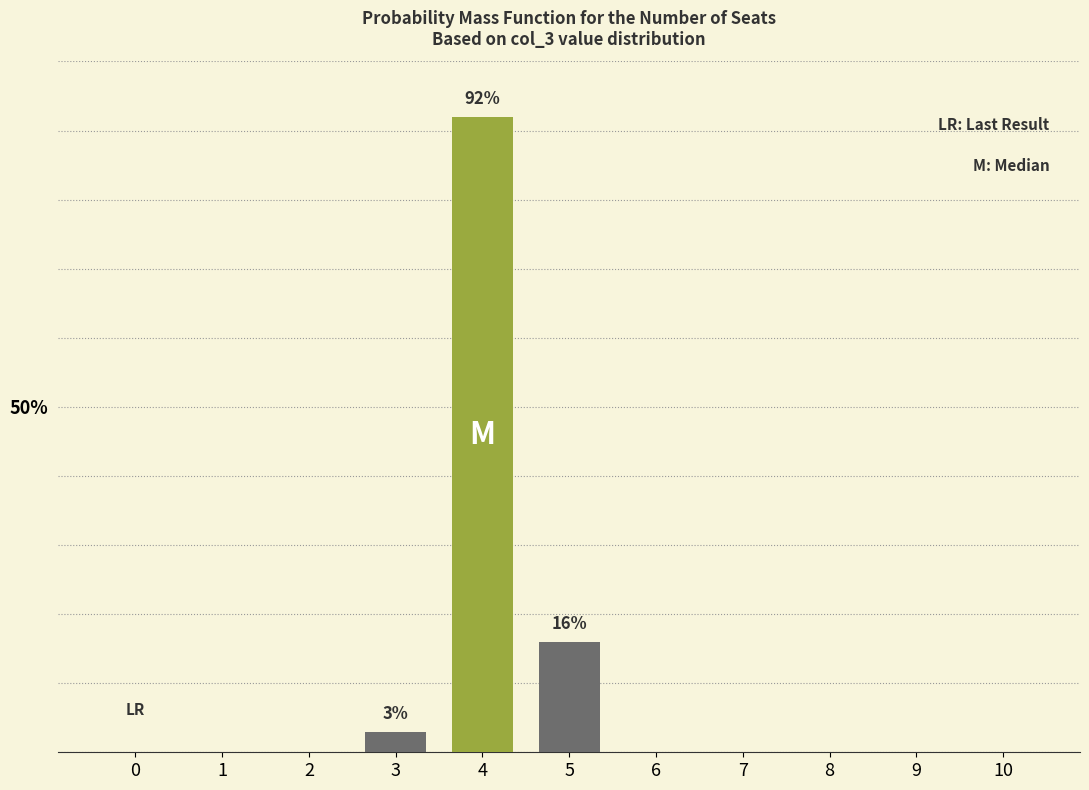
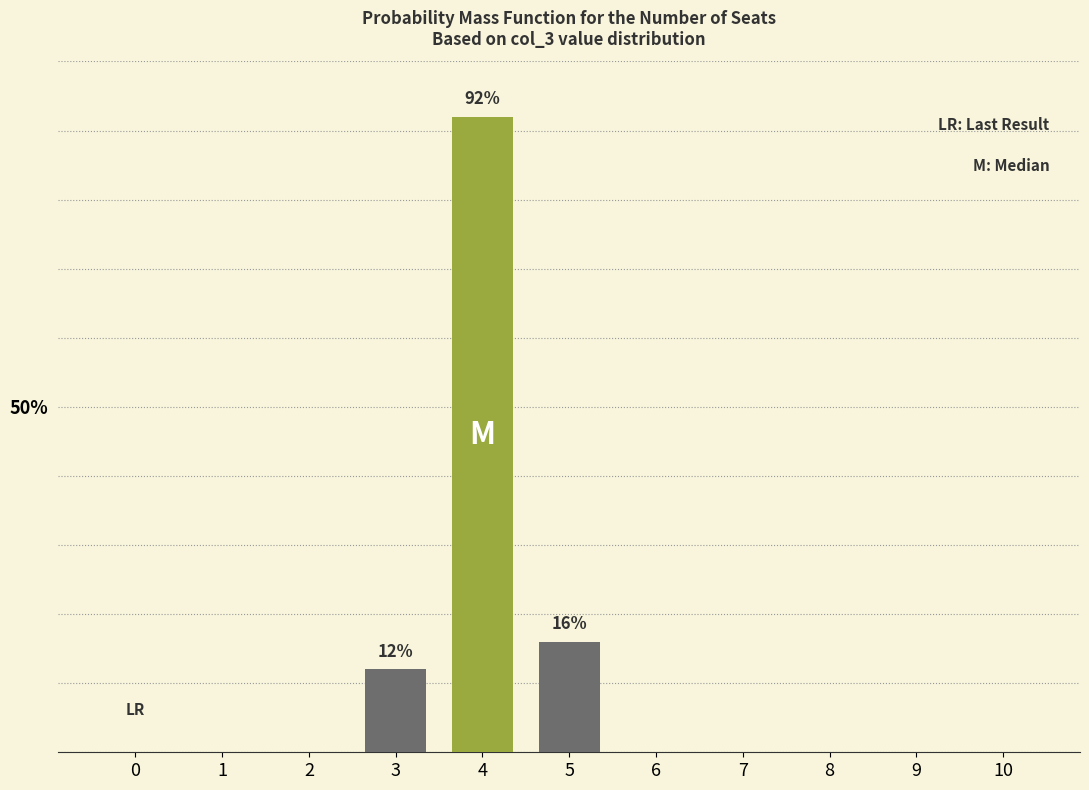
  {
-   "3": "3%",
+   "3": "12%",
    "4": "92%",
    "5": "16%"
  }
